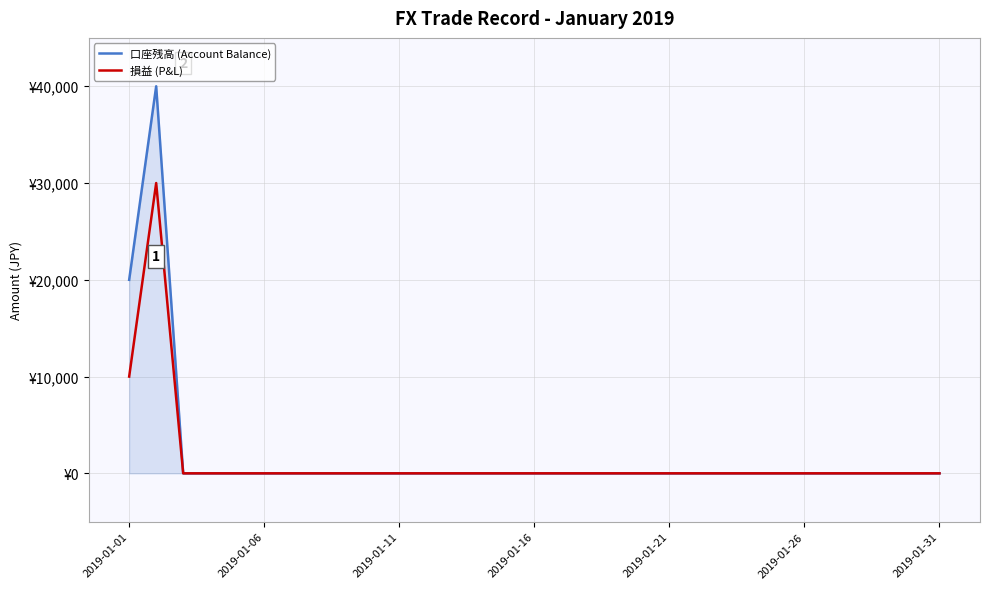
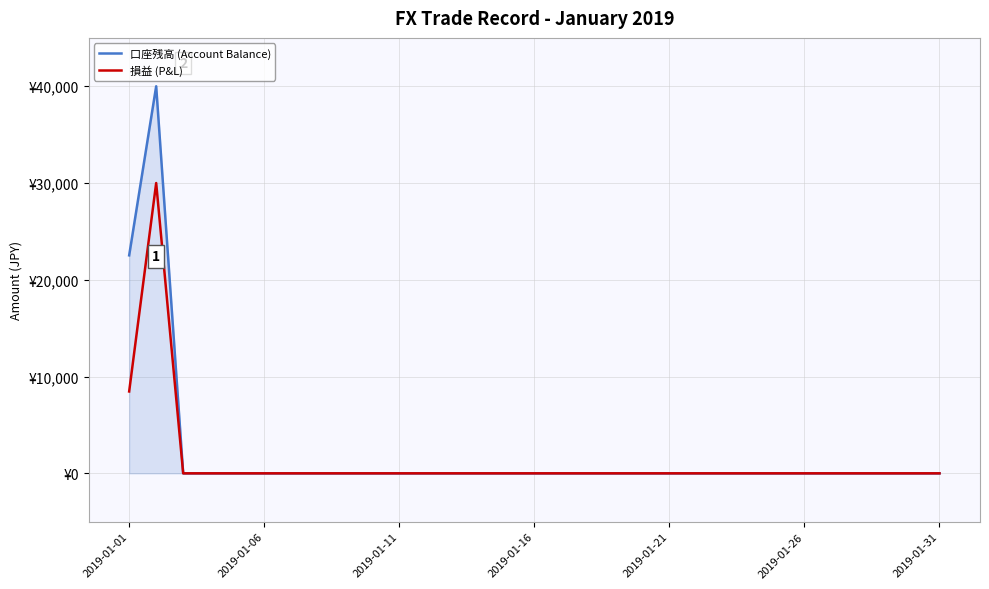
  {
    "口座残高 (Account Balance)": {
-     "2019-01-01": "¥20,000"
+     "2019-01-01": "¥23,000"
    },
    "損益 (P&L)": {
-     "2019-01-01": "¥10,000"
+     "2019-01-01": "¥8,000"
    }
  }
